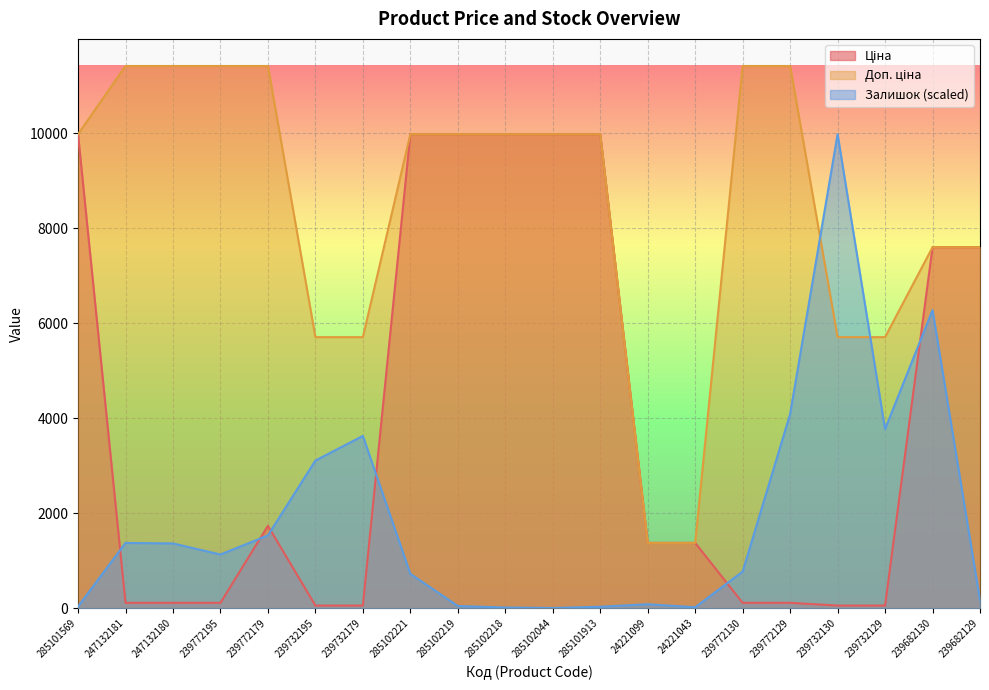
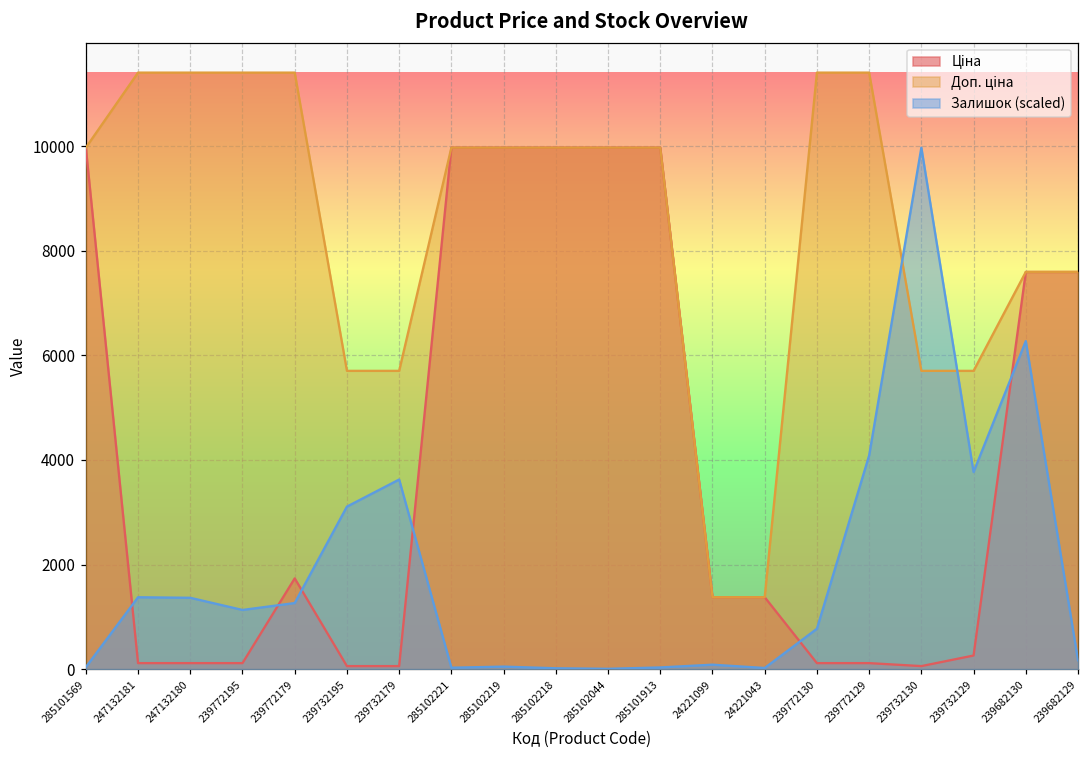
  {
    "Ціна": {
      "247132181": 100,
      "247132180": 100,
      "239772195": 100,
      "239772179": 1700,
      "239732195": 100,
      "239732179": 100,
      "239772130": 100,
      "239772129": 100,
      "239732130": 100,
-     "239732129": 100
+     "239732129": 300
    },
    "Доп. ціна": {
      "247132181": 11400,
      "247132180": 11400,
      "239772195": 11400,
      "239772179": 11400,
      "239732195": 5700,
      "239732179": 5700,
      "239772130": 11400,
      "239772129": 11400,
      "239732130": 5700,
      "239732129": 5700
    },
    "Залишок (scaled)": {
      "285101569": 0,
      "247132181": 1400,
      "247132180": 1400,
      "239772195": 1100,
-     "239772179": 1500,
+     "239772179": 1300,
      "239732195": 3100,
      "239732179": 3600,
-     "285102221": 700,
+     "285102221": 0,
      "285102219": 0,
      "285102218": 0,
      "285102044": 0,
      "285101913": 0,
      "24221099": 100,
      "24221043": 0,
      "239772130": 800,
      "239772129": 4100,
      "239732130": 10000,
      "239732129": 3800,
      "239682130": 6300,
      "239682129": 200
    }
  }
